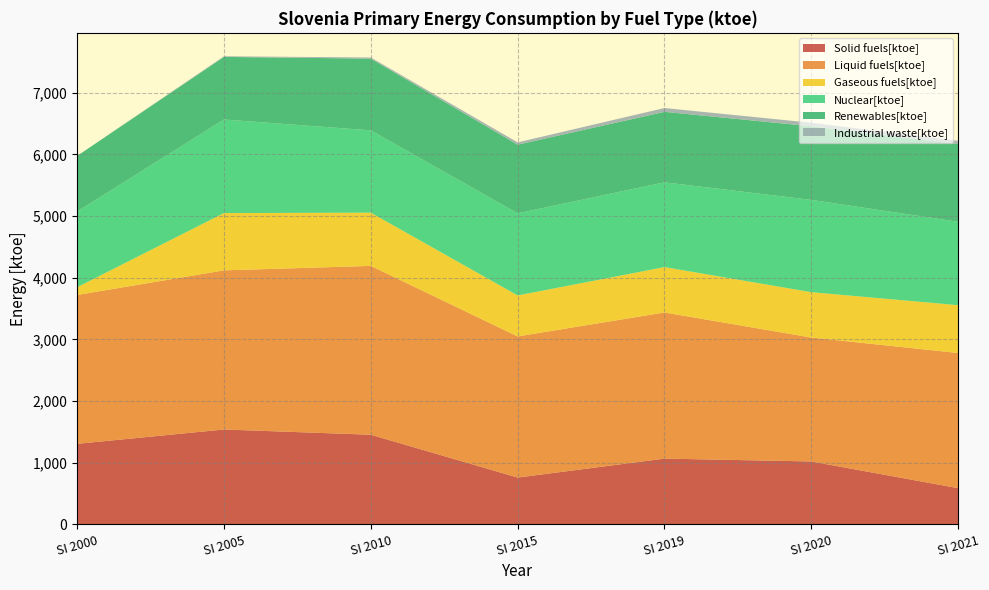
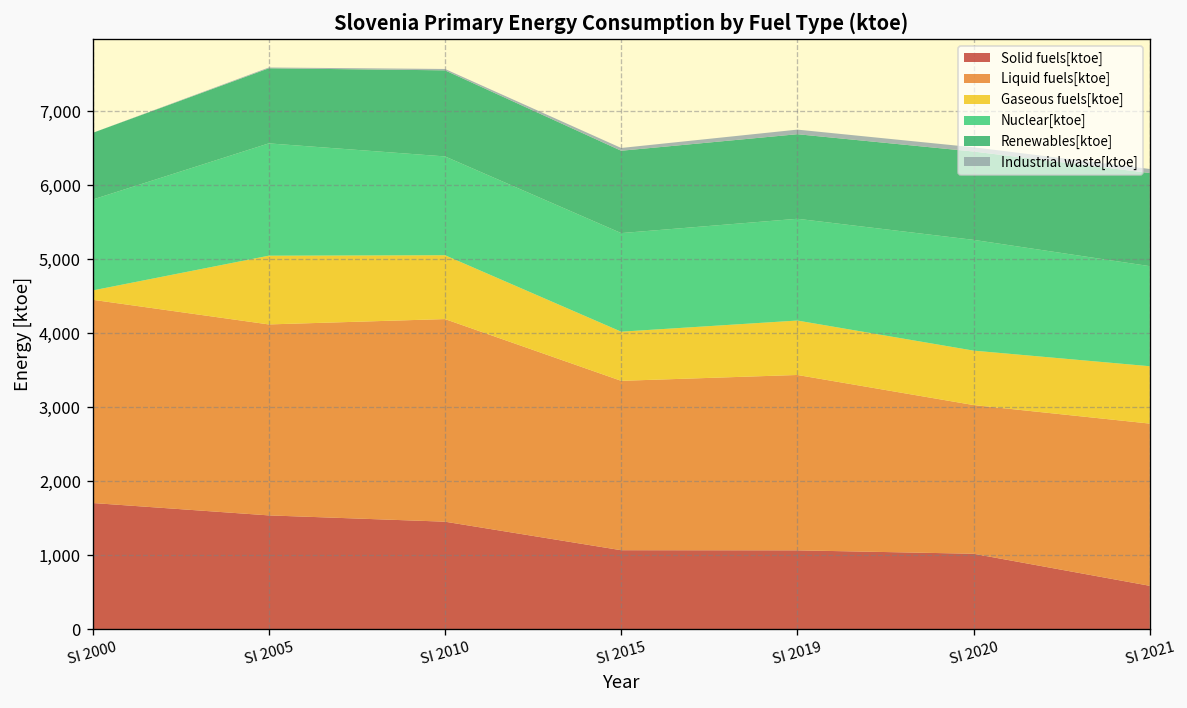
  {
    "Solid fuels[ktoe]": {
-     "SI 2000": "1,300",
+     "SI 2000": "1,700",
      "SI 2005": "1,500",
      "SI 2010": "1,500",
-     "SI 2015": "800",
+     "SI 2015": "1,100",
      "SI 2019": "1,100",
      "SI 2020": "1,000",
      "SI 2021": "600"
    },
    "Liquid fuels[ktoe]": {
-     "SI 2000": "2,400",
+     "SI 2000": "2,700",
      "SI 2005": "2,600",
      "SI 2010": "2,700",
      "SI 2015": "2,300",
      "SI 2019": "2,400",
      "SI 2020": "2,000",
      "SI 2021": "2,200"
    },
    "Gaseous fuels[ktoe]": {
      "SI 2000": "100",
      "SI 2005": "900",
      "SI 2010": "900",
      "SI 2015": "700",
      "SI 2019": "700",
      "SI 2020": "700",
      "SI 2021": "800"
    },
    "Industrial waste[ktoe]": {
      "SI 2019": "100",
      "SI 2021": "100"
    }
  }
